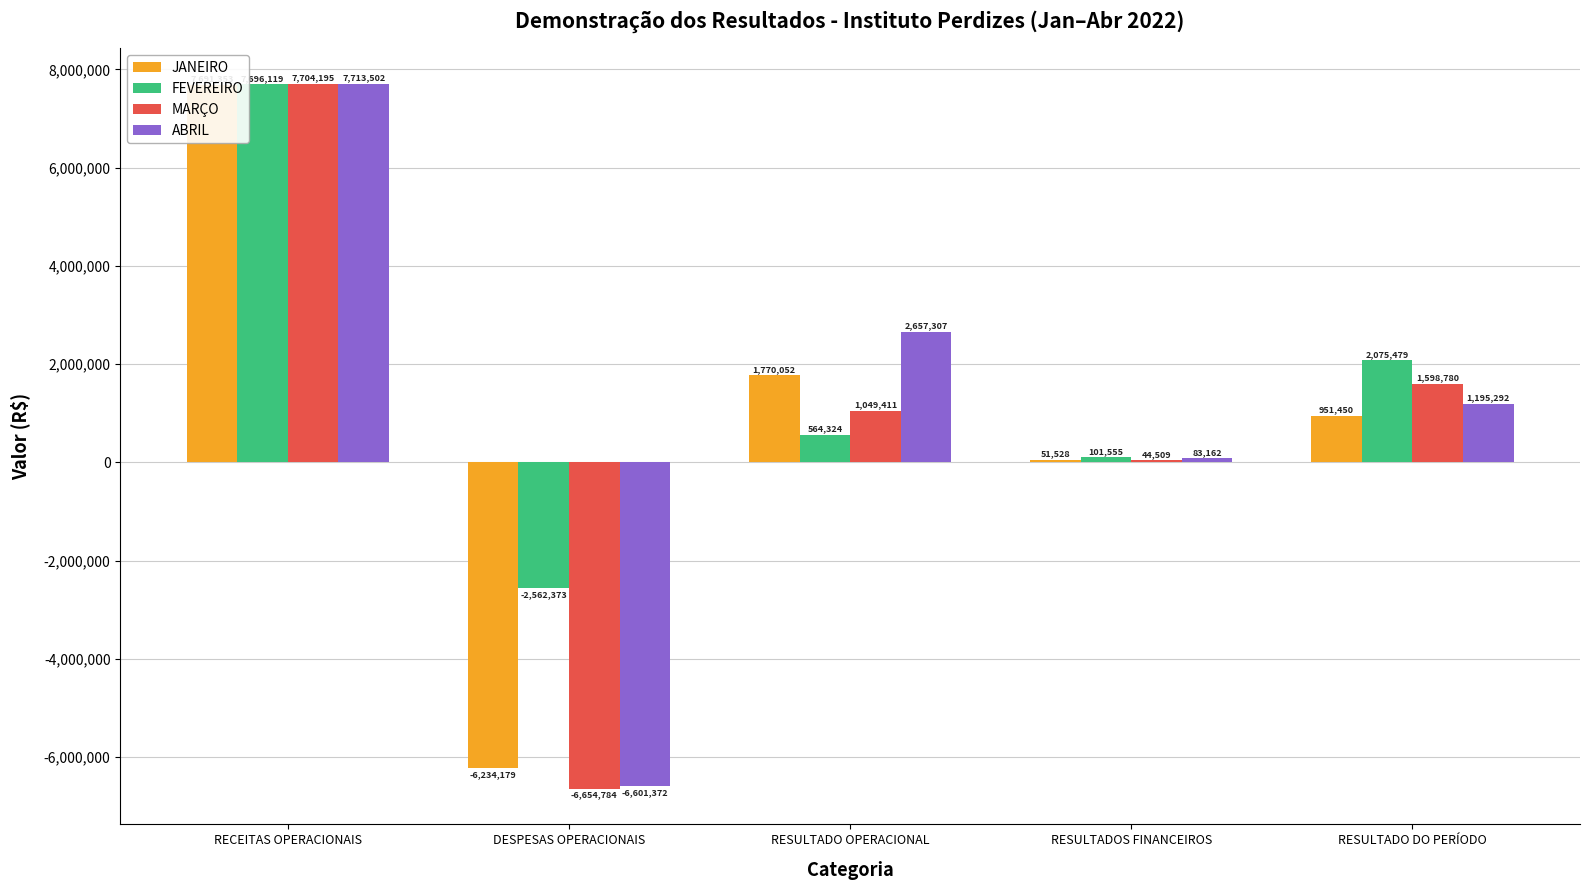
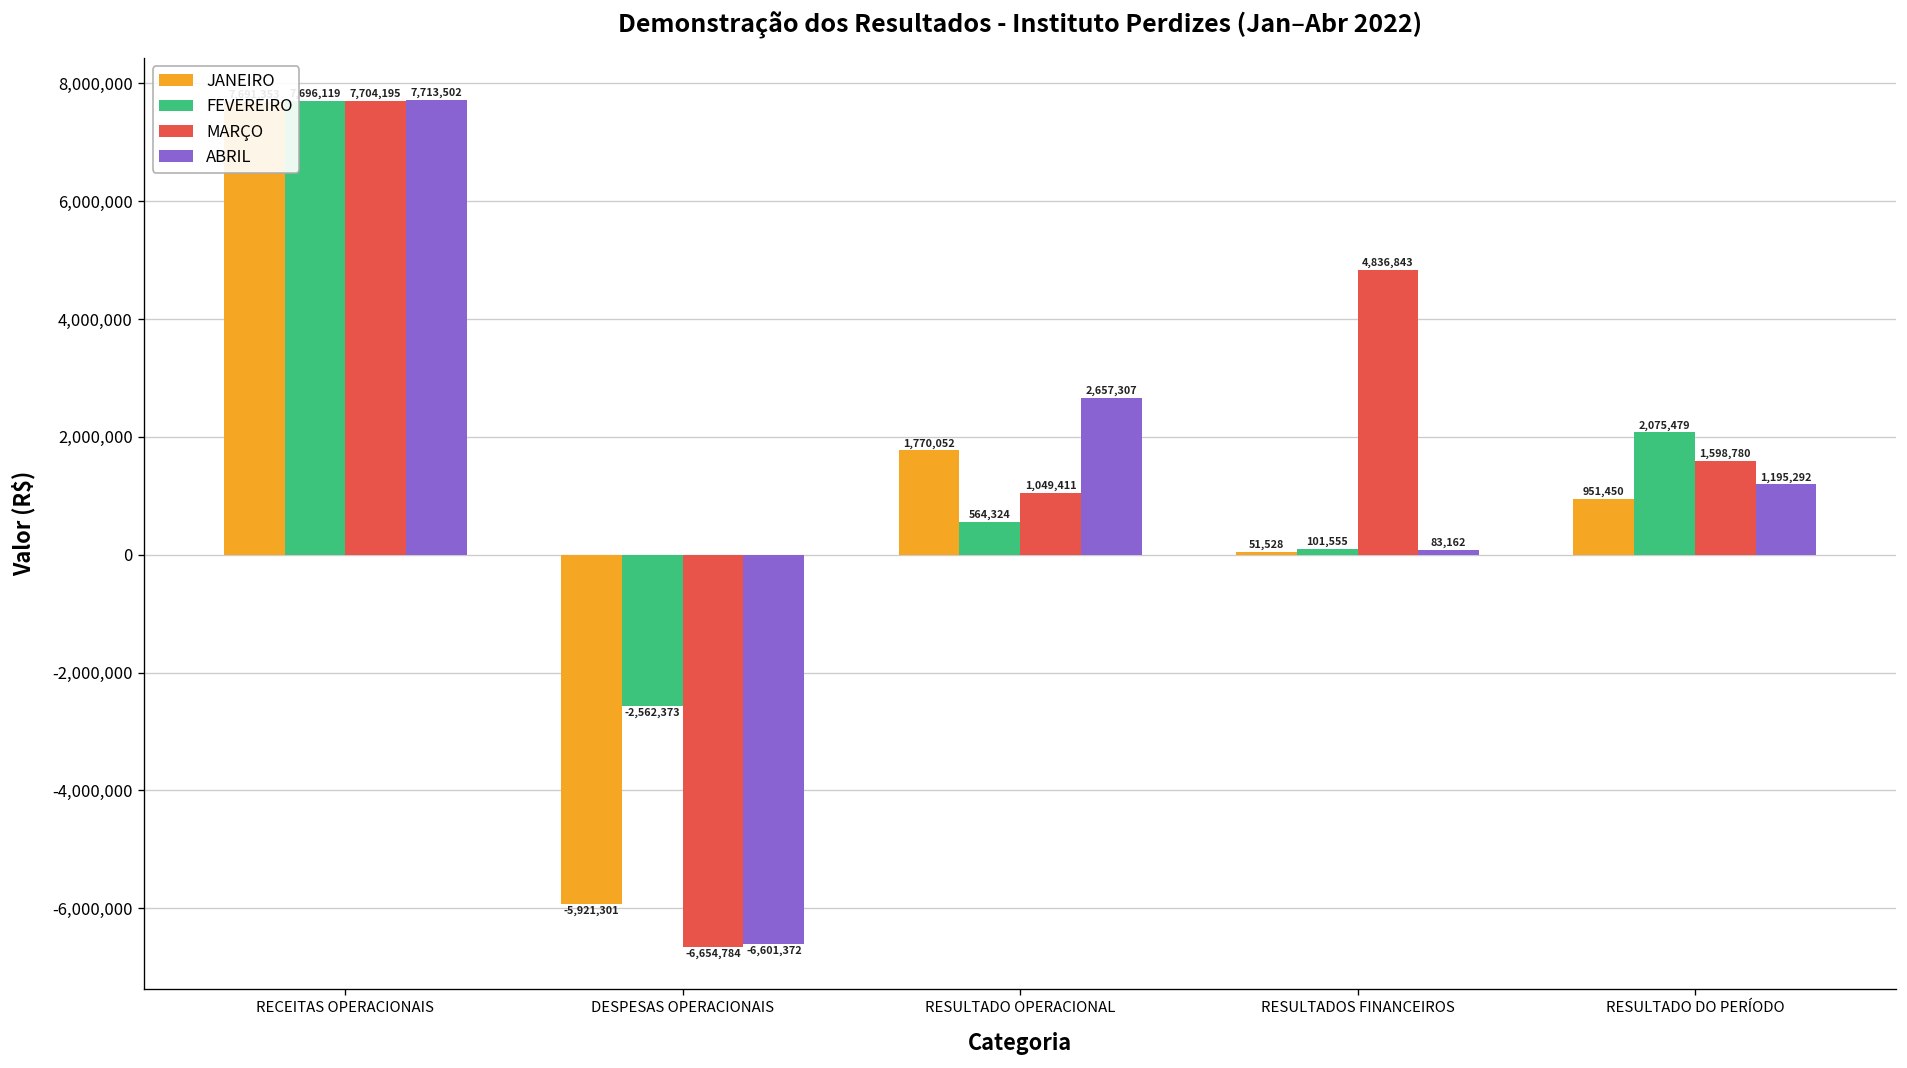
  {
    "JANEIRO": {
-     "DESPESAS OPERACIONAIS": "-6,234,179",
+     "DESPESAS OPERACIONAIS": "-5,921,301",
      "RESULTADO OPERACIONAL": "1,770,052",
      "RESULTADOS FINANCEIROS": "51,528",
      "RESULTADO DO PERÍODO": "951,450"
    },
    "FEVEREIRO": {
      "DESPESAS OPERACIONAIS": "-2,562,373",
      "RESULTADO OPERACIONAL": "564,324",
      "RESULTADOS FINANCEIROS": "101,555",
      "RESULTADO DO PERÍODO": "2,075,479"
    },
    "MARÇO": {
      "RECEITAS OPERACIONAIS": "7,704,195",
      "DESPESAS OPERACIONAIS": "-6,654,784",
      "RESULTADO OPERACIONAL": "1,049,411",
-     "RESULTADOS FINANCEIROS": "44,509",
+     "RESULTADOS FINANCEIROS": "4,836,843",
      "RESULTADO DO PERÍODO": "1,598,780"
    },
    "ABRIL": {
      "RECEITAS OPERACIONAIS": "7,713,502",
      "DESPESAS OPERACIONAIS": "-6,601,372",
      "RESULTADO OPERACIONAL": "2,657,307",
      "RESULTADOS FINANCEIROS": "83,162",
      "RESULTADO DO PERÍODO": "1,195,292"
    }
  }
